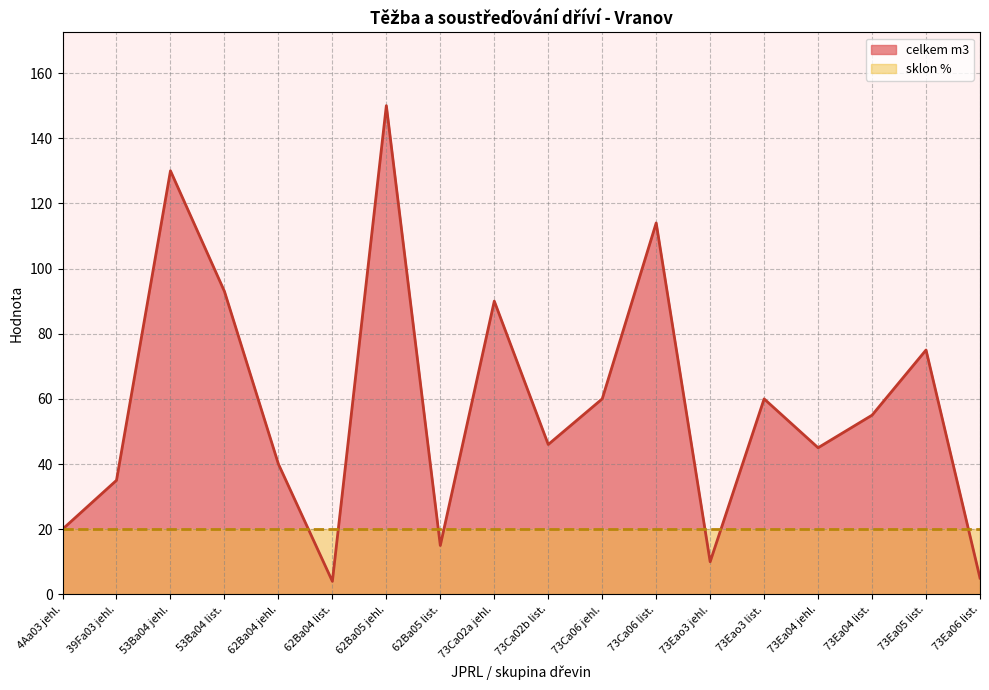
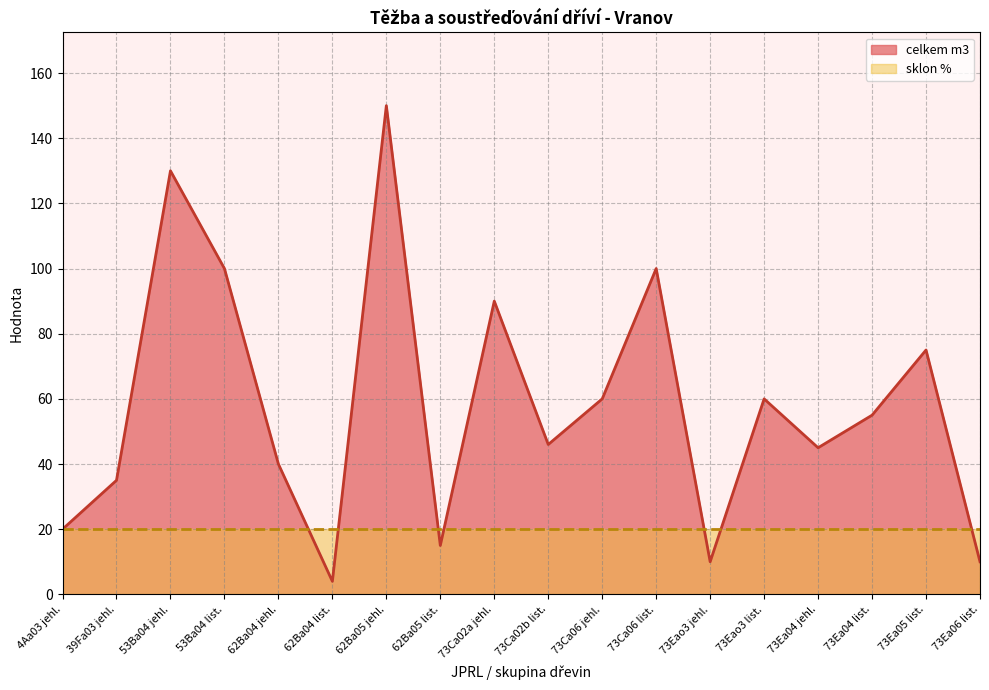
  {
    "celkem m3": {
      "39Fa03 jehl.": 35,
      "53Ba04 jehl.": 130,
-     "53Ba04 list.": 93,
+     "53Ba04 list.": 100,
      "62Ba04 jehl.": 40,
      "62Ba04 list.": 4,
      "62Ba05 jehl.": 150,
      "62Ba05 list.": 15,
      "73Ca02a jehl.": 90,
      "73Ca02b list.": 46,
      "73Ca06 jehl.": 60,
-     "73Ca06 list.": 114,
+     "73Ca06 list.": 100,
      "73Eao3 jehl.": 10,
      "73Eao3 list.": 60,
      "73Ea04 jehl.": 45,
      "73Ea04 list.": 55,
      "73Ea05 list.": 75,
-     "73Ea06 list.": 5
+     "73Ea06 list.": 10
    },
    "sklon %": {
      "39Fa03 jehl.": 20,
      "53Ba04 jehl.": 20,
      "53Ba04 list.": 20,
      "62Ba04 jehl.": 20,
      "62Ba04 list.": 20,
      "62Ba05 jehl.": 20,
      "62Ba05 list.": 20,
      "73Ca02a jehl.": 20,
      "73Ca02b list.": 20,
      "73Ca06 jehl.": 20,
      "73Ca06 list.": 20,
      "73Eao3 jehl.": 20,
      "73Eao3 list.": 20,
      "73Ea04 jehl.": 20,
      "73Ea04 list.": 20,
      "73Ea05 list.": 20,
      "73Ea06 list.": 20
    }
  }
